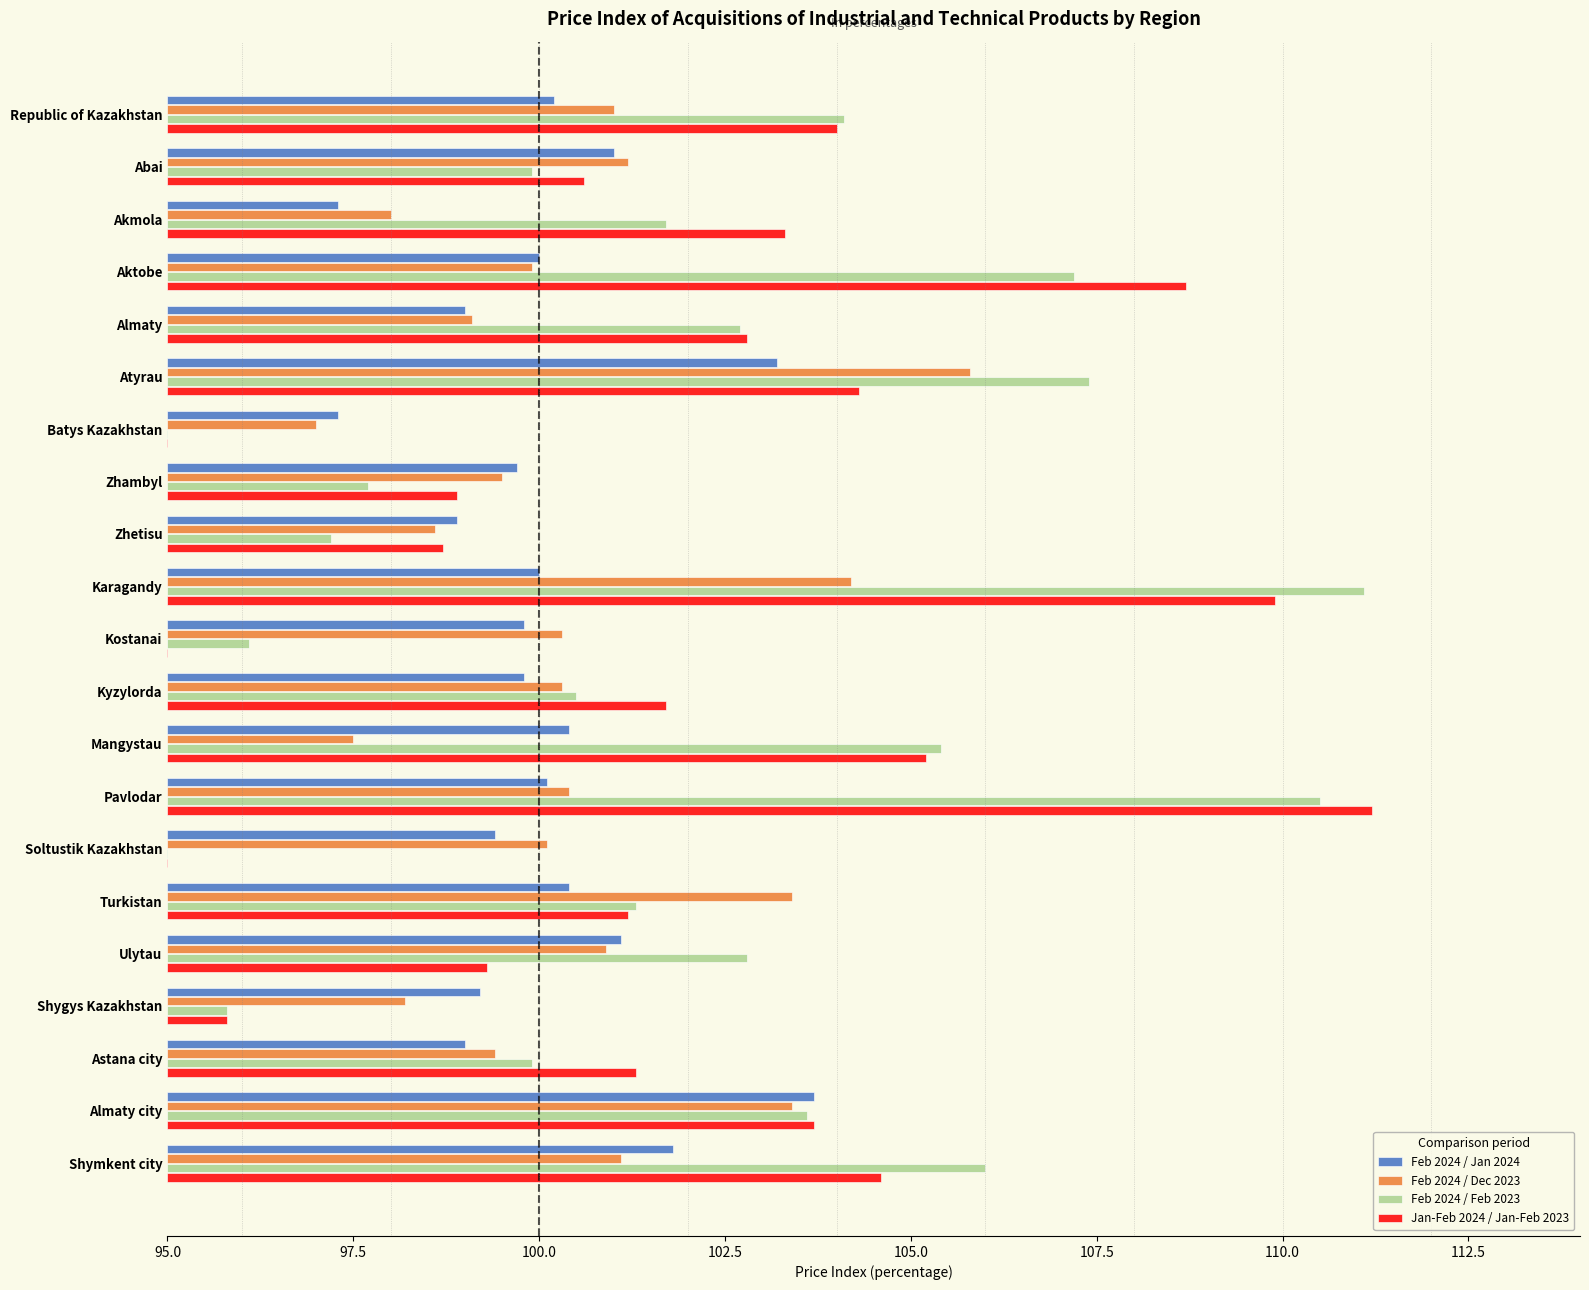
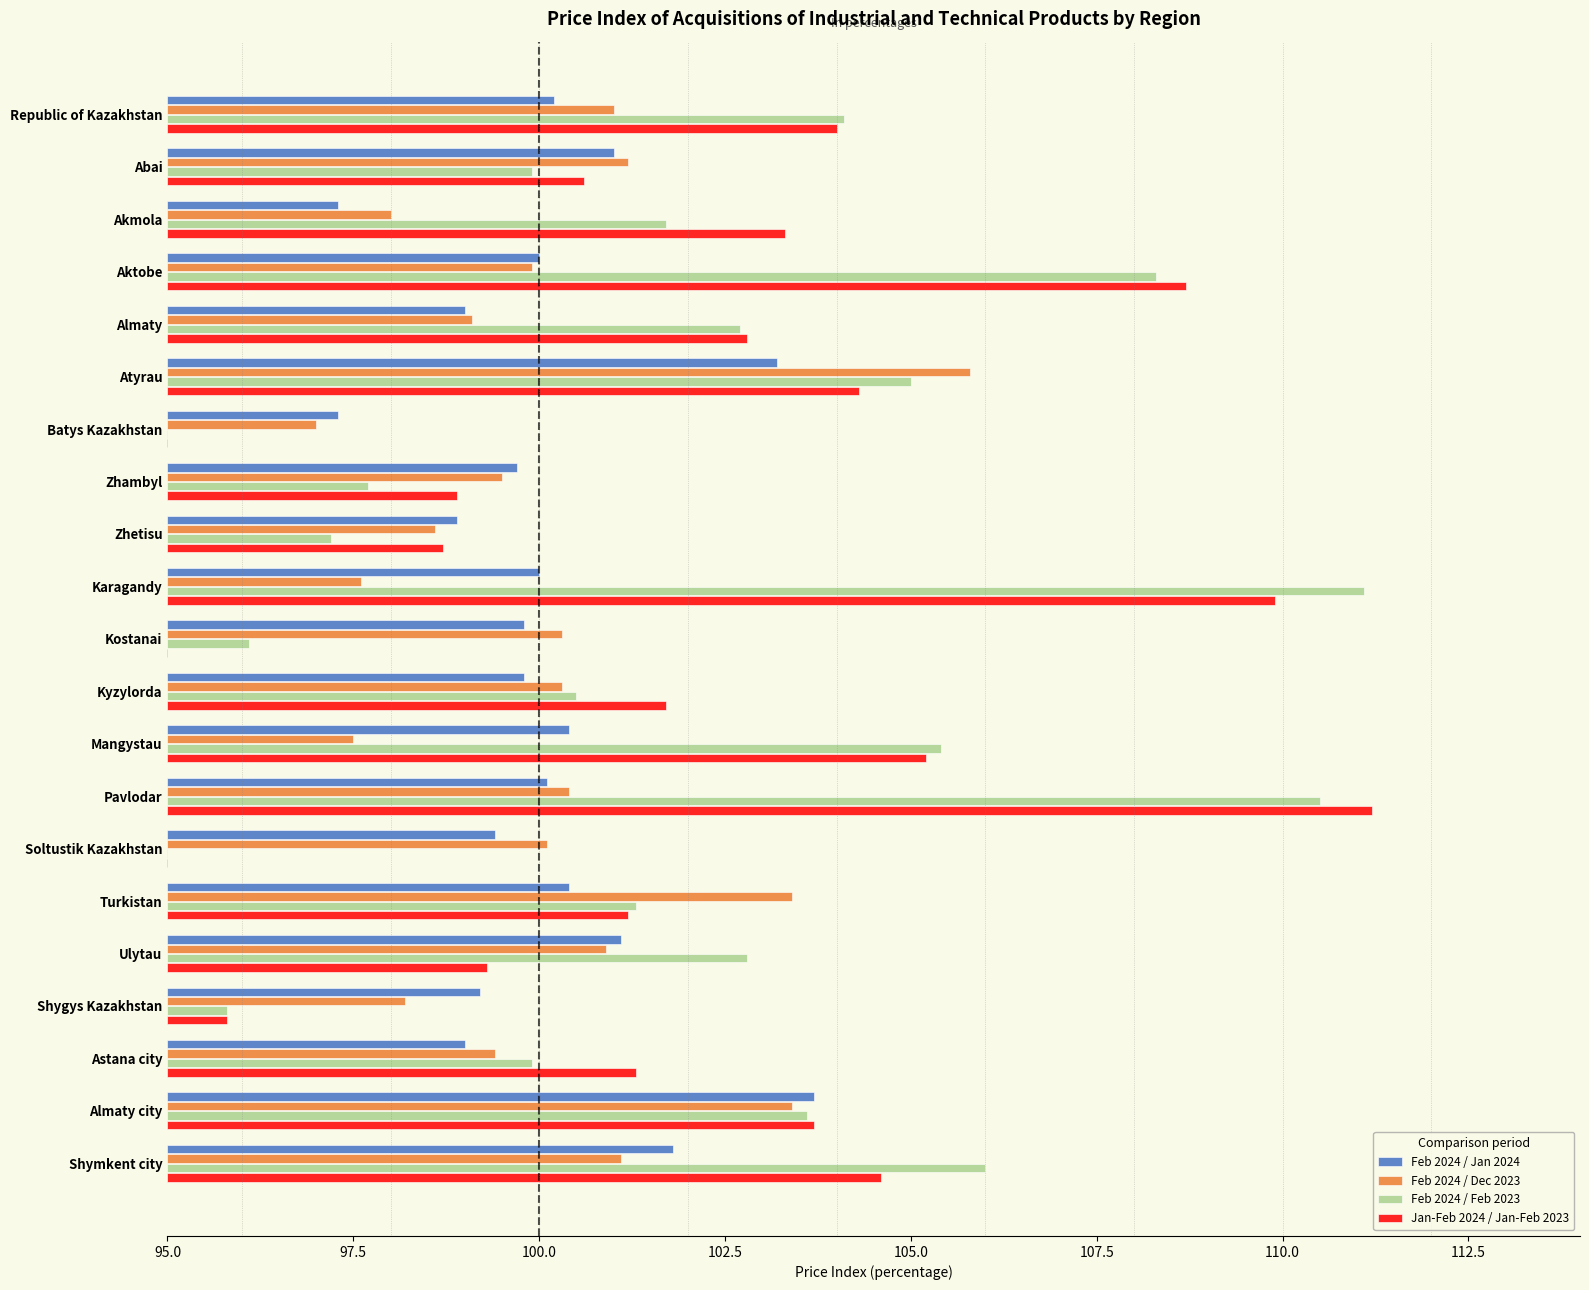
  {
    "Feb 2024 / Jan 2024": {
      "Republic of Kazakhstan": 100.2,
      "Abai": 101.0,
      "Akmola": 97.3,
      "Aktobe": 100.0,
      "Almaty": 99.0,
      "Atyrau": 103.2,
      "Batys Kazakhstan": 97.3,
      "Zhambyl": 99.7,
      "Zhetisu": 98.9,
      "Karagandy": 100.0,
      "Kostanai": 99.8,
      "Kyzylorda": 99.8,
      "Mangystau": 100.4,
      "Pavlodar": 100.1,
      "Soltustik Kazakhstan": 99.4,
      "Turkistan": 100.4,
      "Ulytau": 101.1,
      "Shygys Kazakhstan": 99.2,
      "Astana city": 99.0,
      "Almaty city": 103.7,
      "Shymkent city": 101.8
    },
    "Feb 2024 / Dec 2023": {
      "Republic of Kazakhstan": 101.0,
      "Abai": 101.2,
      "Akmola": 98.0,
      "Aktobe": 99.9,
      "Almaty": 99.1,
      "Atyrau": 105.8,
      "Batys Kazakhstan": 97.0,
      "Zhambyl": 99.5,
      "Zhetisu": 98.6,
-     "Karagandy": 104.2,
+     "Karagandy": 97.6,
      "Kostanai": 100.3,
      "Kyzylorda": 100.3,
      "Mangystau": 97.5,
      "Pavlodar": 100.4,
      "Soltustik Kazakhstan": 100.1,
      "Turkistan": 103.4,
      "Ulytau": 100.9,
      "Shygys Kazakhstan": 98.2,
      "Astana city": 99.4,
      "Almaty city": 103.4,
      "Shymkent city": 101.1
    },
    "Feb 2024 / Feb 2023": {
      "Republic of Kazakhstan": 104.1,
      "Abai": 99.9,
      "Akmola": 101.7,
-     "Aktobe": 107.2,
+     "Aktobe": 108.3,
      "Almaty": 102.7,
-     "Atyrau": 107.4,
+     "Atyrau": 105.0,
      "Zhambyl": 97.7,
      "Zhetisu": 97.2,
      "Karagandy": 111.1,
      "Kostanai": 96.1,
      "Kyzylorda": 100.5,
      "Mangystau": 105.4,
      "Pavlodar": 110.5,
      "Turkistan": 101.3,
      "Ulytau": 102.8,
      "Shygys Kazakhstan": 95.8,
      "Astana city": 99.9,
      "Almaty city": 103.6,
      "Shymkent city": 106.0
    },
    "Jan-Feb 2024 / Jan-Feb 2023": {
      "Republic of Kazakhstan": 104.0,
      "Abai": 100.6,
      "Akmola": 103.3,
      "Aktobe": 108.7,
      "Almaty": 102.8,
      "Atyrau": 104.3,
      "Zhambyl": 98.9,
      "Zhetisu": 98.7,
      "Karagandy": 109.9,
      "Kyzylorda": 101.7,
      "Mangystau": 105.2,
      "Pavlodar": 111.2,
      "Turkistan": 101.2,
      "Ulytau": 99.3,
      "Shygys Kazakhstan": 95.8,
      "Astana city": 101.3,
      "Almaty city": 103.7,
      "Shymkent city": 104.6
    }
  }
